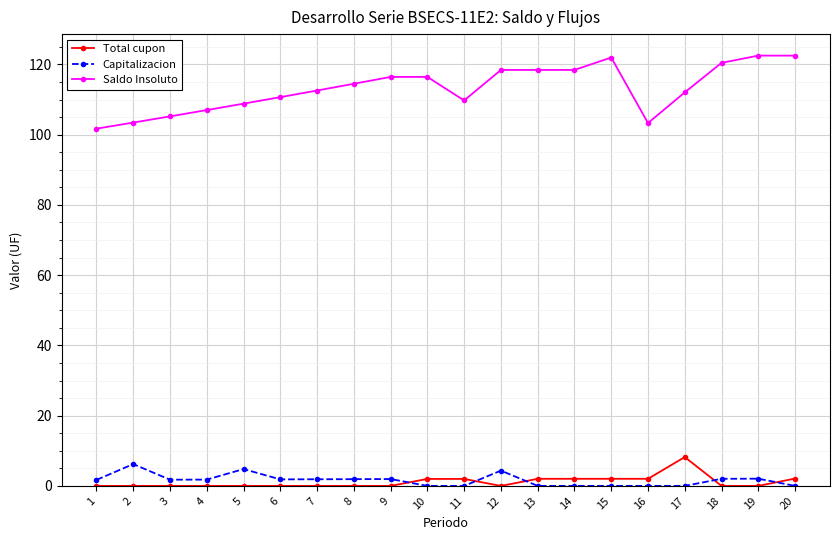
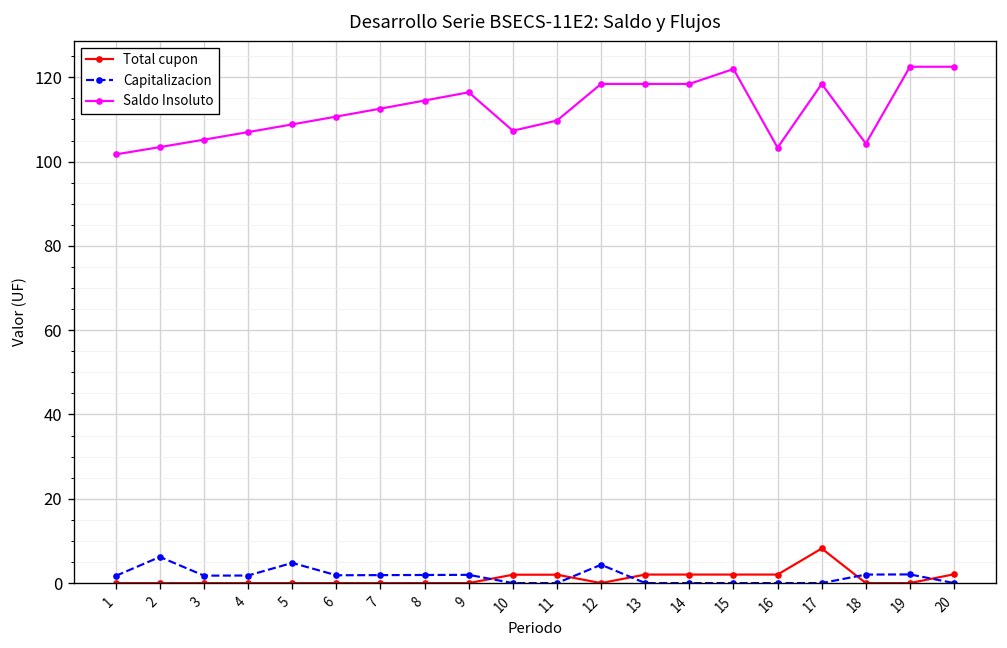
  {
    "Total cupon": {
      "1": 0,
      "2": 0,
      "3": 0,
      "4": 0,
      "5": 0,
      "6": 0,
      "7": 0,
      "8": 0,
      "9": 0,
      "10": 2,
      "11": 2,
      "12": 0,
      "13": 2,
      "14": 2,
      "15": 2,
      "16": 2,
      "17": 8,
      "18": 0,
      "19": 0,
      "20": 2
    },
    "Capitalizacion": {
      "1": 2,
      "2": 6,
      "3": 2,
      "4": 2,
      "5": 5,
      "6": 2,
      "7": 2,
      "8": 2,
      "9": 2,
      "10": 0,
      "11": 0,
      "12": 4,
      "13": 0,
      "14": 0,
      "15": 0,
      "16": 0,
      "17": 0,
      "18": 2,
      "19": 2,
      "20": 0
    },
    "Saldo Insoluto": {
      "1": 102,
      "2": 103,
      "3": 105,
      "4": 107,
      "5": 109,
      "6": 111,
      "7": 113,
      "8": 114,
      "9": 116,
-     "10": 116,
+     "10": 107,
      "11": 110,
      "12": 118,
      "13": 118,
      "14": 118,
      "15": 122,
      "16": 103,
-     "17": 112,
-     "18": 120,
+     "17": 118,
+     "18": 104,
      "19": 123,
      "20": 123
    }
  }
